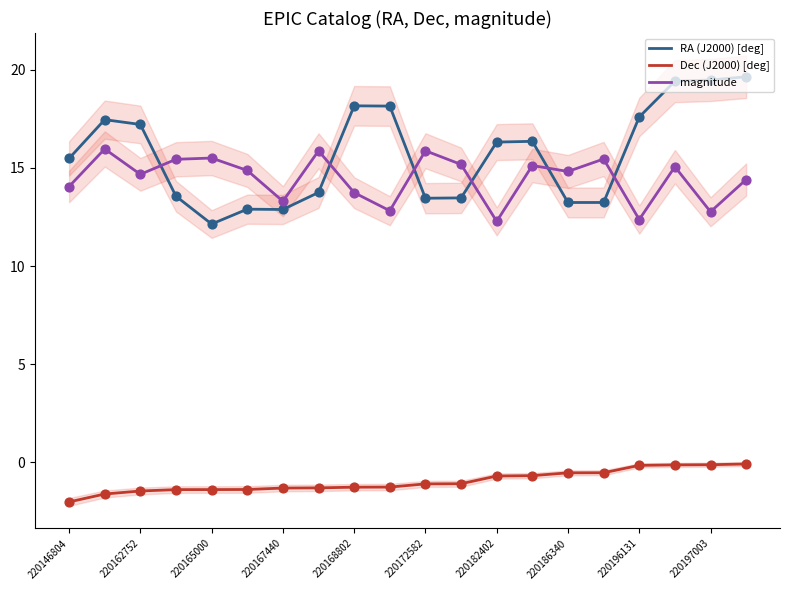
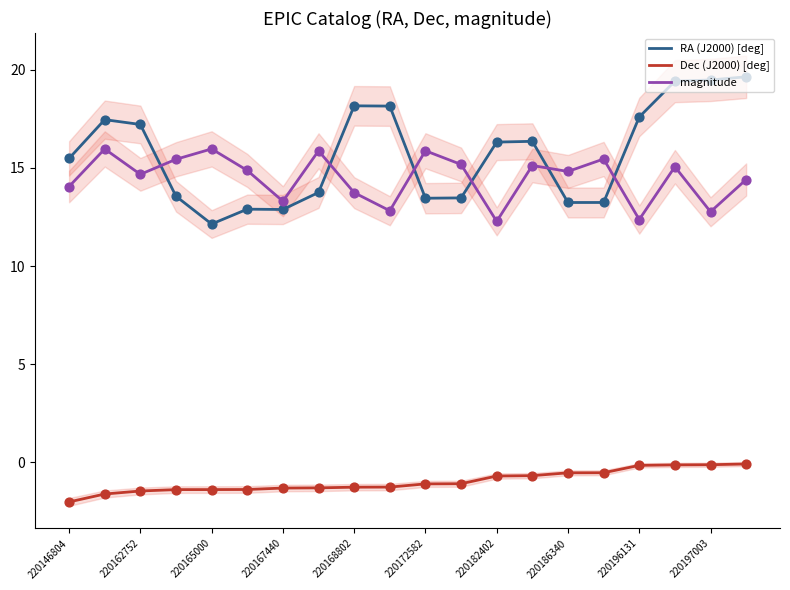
  {
    "RA (J2000) [deg]": {
      "220146804": 15.5,
      "220162752": 17.2,
      "220165000": 12.1,
      "220167440": 12.9,
      "220168802": 18.2,
      "220172582": 13.5,
      "220182402": 16.3,
      "220186340": 13.2,
      "220196131": 17.6
    },
    "magnitude": {
      "220146804": 14.1,
      "220162752": 14.7,
-     "220165000": 15.5,
+     "220165000": 16.0,
      "220167440": 13.3,
      "220168802": 13.7,
      "220172582": 15.9,
      "220182402": 12.3,
      "220186340": 14.8,
      "220196131": 12.4,
      "220197003": 12.8
    }
  }
